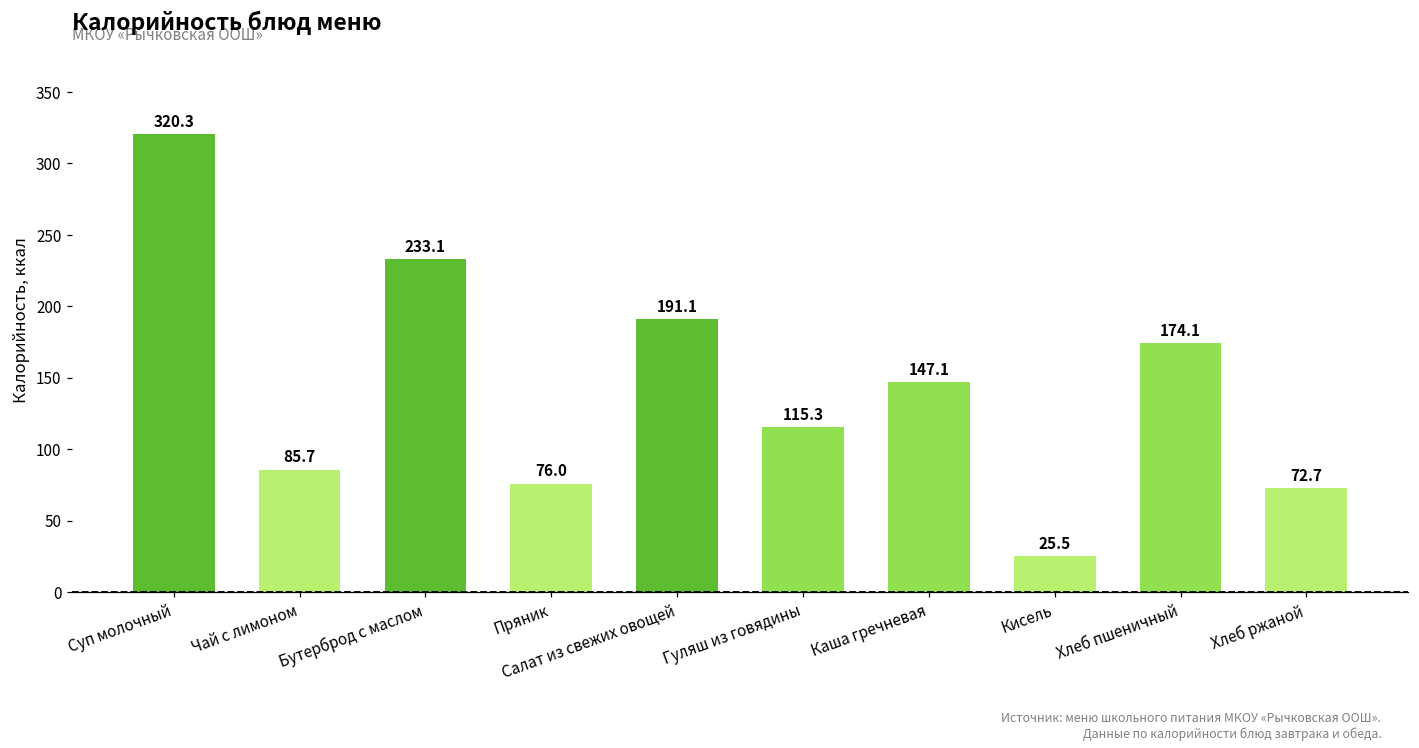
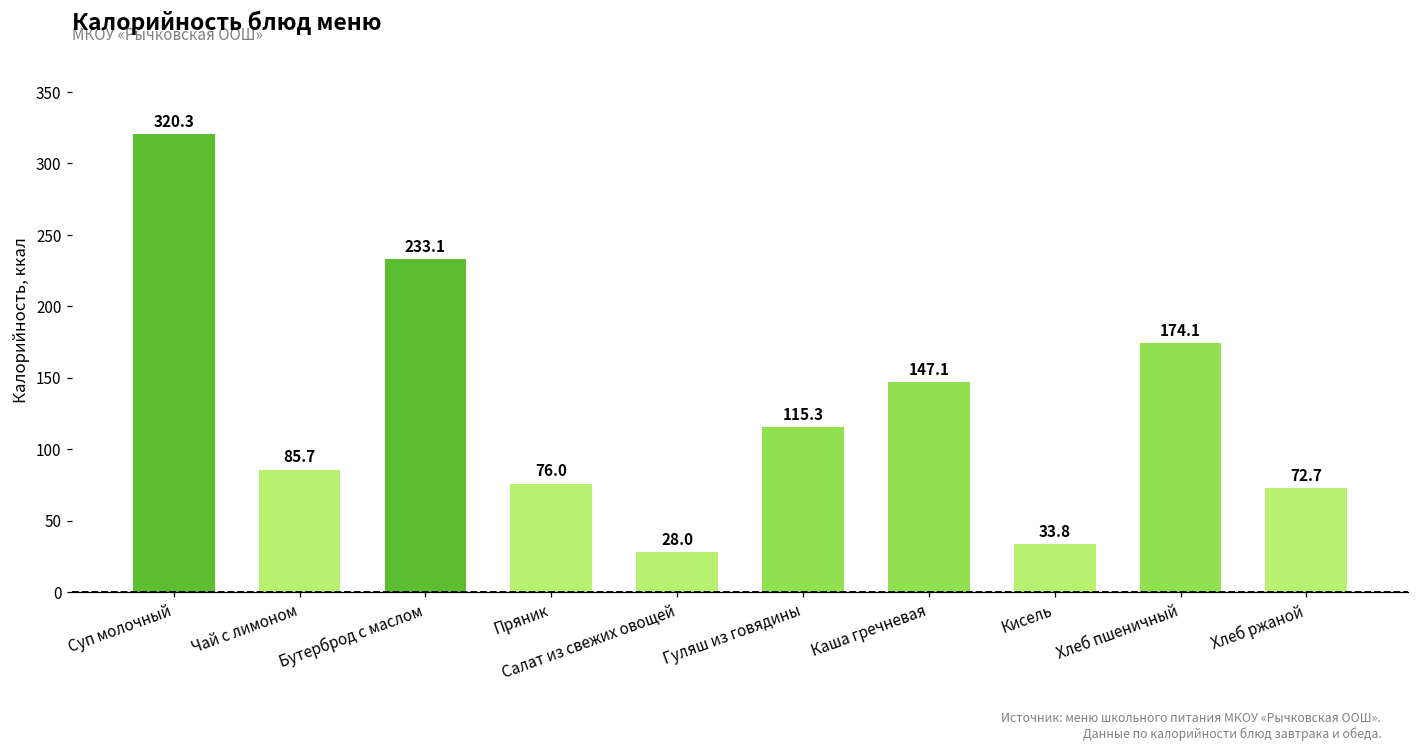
  {
    "Суп молочный": 320.3,
    "Чай с лимоном": 85.7,
    "Бутерброд с маслом": 233.1,
    "Пряник": 76.0,
-   "Салат из свежих овощей": 191.1,
+   "Салат из свежих овощей": 28.0,
    "Гуляш из говядины": 115.3,
    "Каша гречневая": 147.1,
-   "Кисель": 25.5,
+   "Кисель": 33.8,
    "Хлеб пшеничный": 174.1,
    "Хлеб ржаной": 72.7
  }
